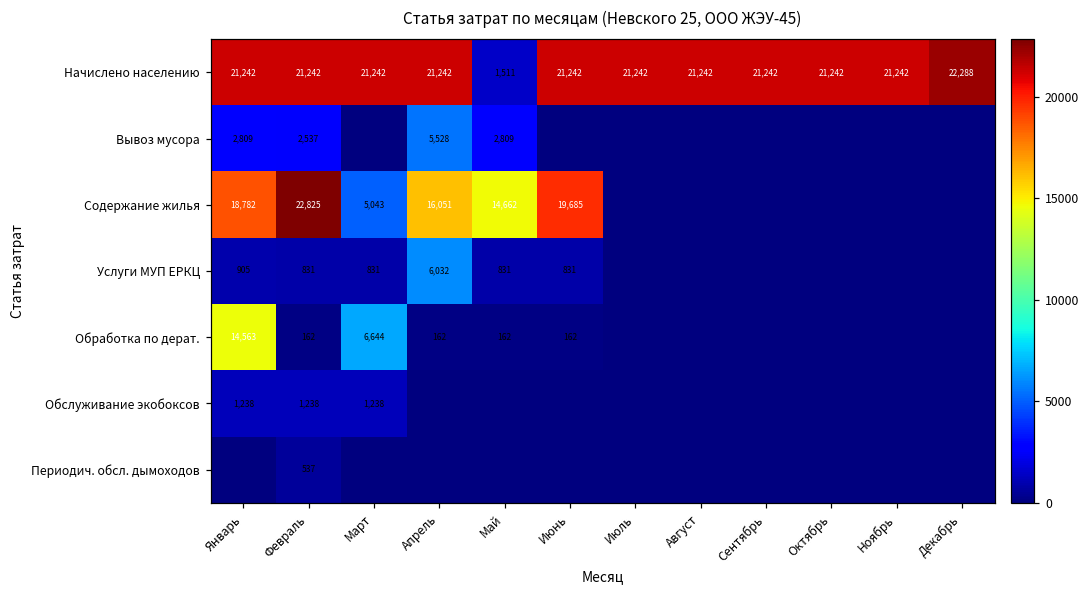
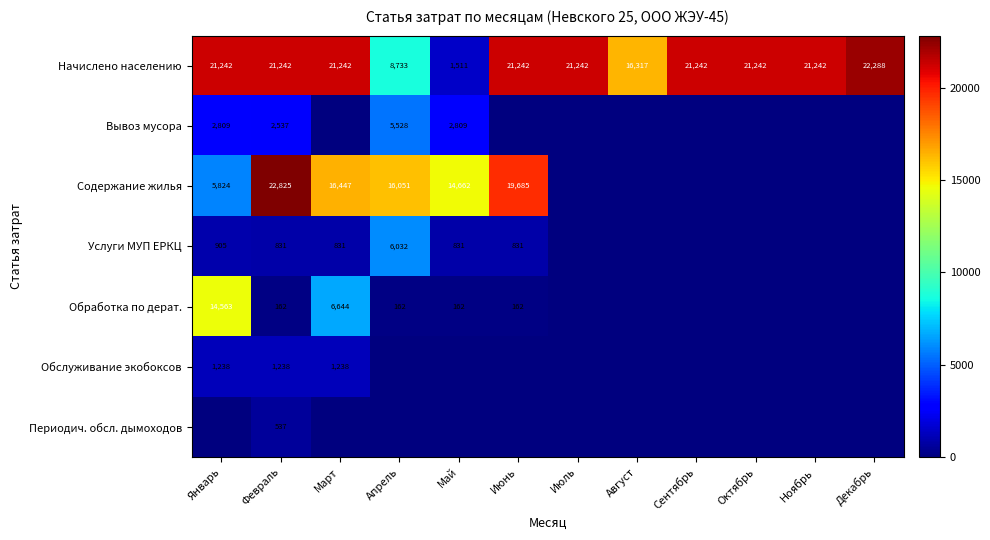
  {
    "Начислено населению": {
      "Январь": "21,242",
      "Февраль": "21,242",
      "Март": "21,242",
-     "Апрель": "21,242",
+     "Апрель": "8,733",
      "Май": "1,511",
      "Июнь": "21,242",
      "Июль": "21,242",
-     "Август": "21,242",
+     "Август": "16,317",
      "Сентябрь": "21,242",
      "Октябрь": "21,242",
      "Ноябрь": "21,242",
      "Декабрь": "22,288"
    },
    "Вывоз мусора": {
      "Январь": "2,809",
      "Февраль": "2,537",
      "Апрель": "5,528",
      "Май": "2,809"
    },
    "Содержание жилья": {
-     "Январь": "18,782",
+     "Январь": "5,824",
      "Февраль": "22,825",
-     "Март": "5,043",
+     "Март": "16,447",
      "Апрель": "16,051",
      "Май": "14,662",
      "Июнь": "19,685"
    },
    "Услуги МУП ЕРКЦ": {
      "Январь": "905",
      "Февраль": "831",
      "Март": "831",
      "Апрель": "6,032",
      "Май": "831",
      "Июнь": "831"
    },
    "Обработка по дерат.": {
      "Январь": "14,563",
      "Февраль": "162",
      "Март": "6,644",
      "Апрель": "162",
      "Май": "162",
      "Июнь": "162"
    },
    "Обслуживание экобоксов": {
      "Январь": "1,238",
      "Февраль": "1,238",
      "Март": "1,238"
    },
    "Периодич. обсл. дымоходов": {
      "Февраль": "537"
    }
  }
